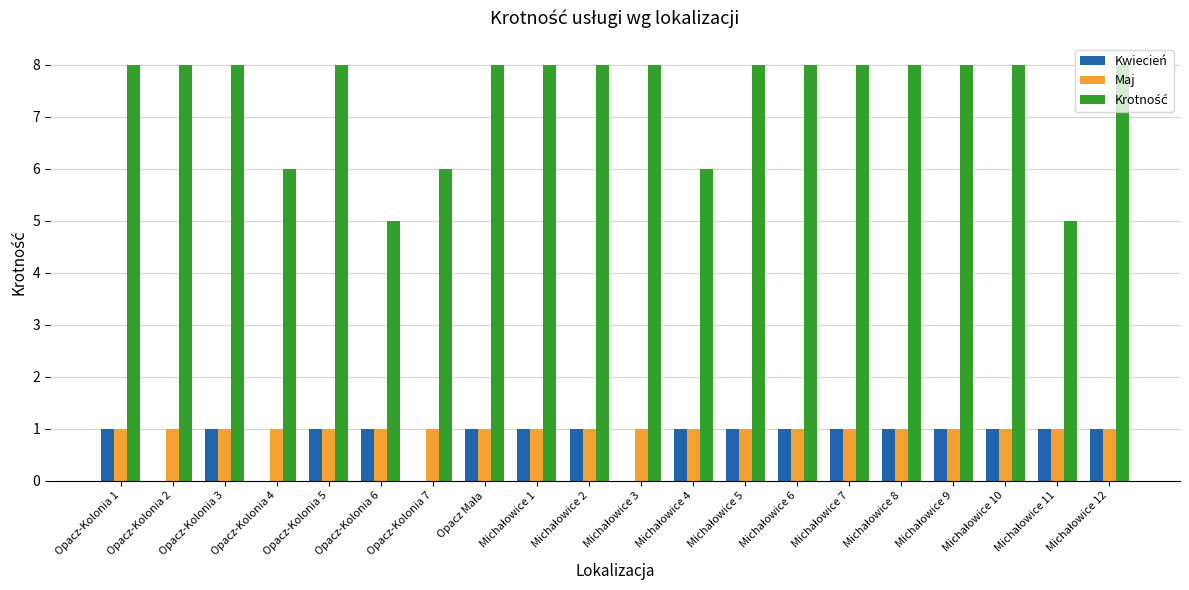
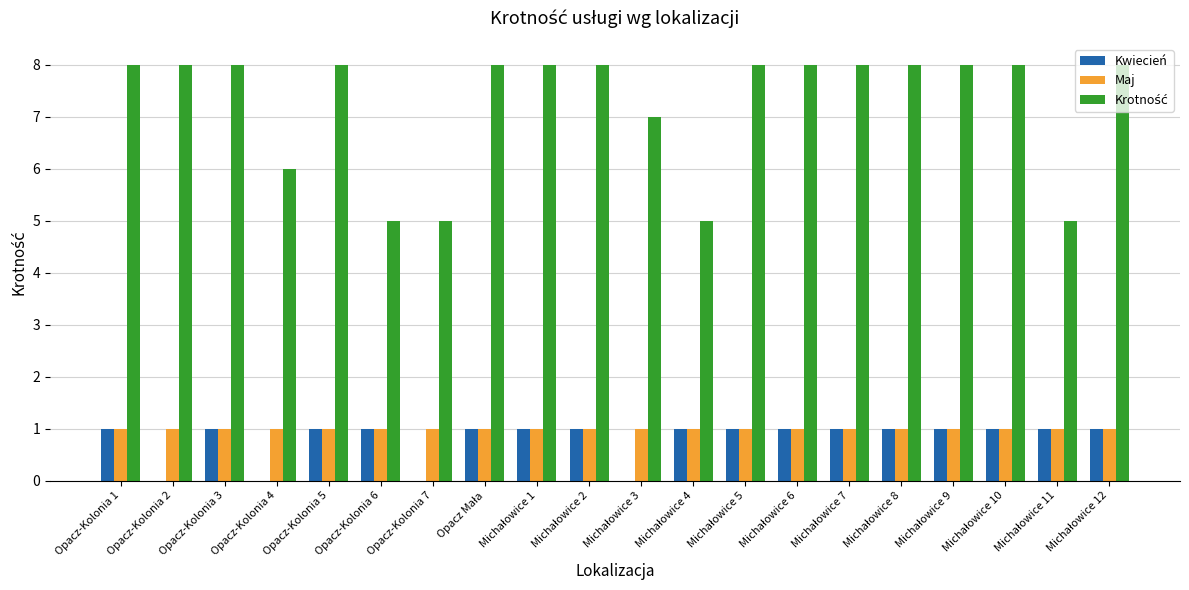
  {
    "Kwiecień": {
      "Opacz-Kolonia 1": 1,
      "Opacz-Kolonia 2": 0,
      "Opacz-Kolonia 3": 1,
      "Opacz-Kolonia 4": 0,
      "Opacz-Kolonia 5": 1,
      "Opacz-Kolonia 6": 1,
      "Opacz-Kolonia 7": 0,
      "Opacz Mała": 1,
      "Michałowice 1": 1,
      "Michałowice 2": 1,
      "Michałowice 3": 0,
      "Michałowice 4": 1,
      "Michałowice 5": 1,
      "Michałowice 6": 1,
      "Michałowice 7": 1,
      "Michałowice 8": 1,
      "Michałowice 9": 1,
      "Michałowice 10": 1,
      "Michałowice 11": 1,
      "Michałowice 12": 1
    },
    "Maj": {
      "Opacz-Kolonia 1": 1,
      "Opacz-Kolonia 2": 1,
      "Opacz-Kolonia 3": 1,
      "Opacz-Kolonia 4": 1,
      "Opacz-Kolonia 5": 1,
      "Opacz-Kolonia 6": 1,
      "Opacz-Kolonia 7": 1,
      "Opacz Mała": 1,
      "Michałowice 1": 1,
      "Michałowice 2": 1,
      "Michałowice 3": 1,
      "Michałowice 4": 1,
      "Michałowice 5": 1,
      "Michałowice 6": 1,
      "Michałowice 7": 1,
      "Michałowice 8": 1,
      "Michałowice 9": 1,
      "Michałowice 10": 1,
      "Michałowice 11": 1,
      "Michałowice 12": 1
    },
    "Krotność": {
      "Opacz-Kolonia 1": 8,
      "Opacz-Kolonia 2": 8,
      "Opacz-Kolonia 3": 8,
      "Opacz-Kolonia 4": 6,
      "Opacz-Kolonia 5": 8,
      "Opacz-Kolonia 6": 5,
-     "Opacz-Kolonia 7": 6,
+     "Opacz-Kolonia 7": 5,
      "Opacz Mała": 8,
      "Michałowice 1": 8,
      "Michałowice 2": 8,
-     "Michałowice 3": 8,
-     "Michałowice 4": 6,
+     "Michałowice 3": 7,
+     "Michałowice 4": 5,
      "Michałowice 5": 8,
      "Michałowice 6": 8,
      "Michałowice 7": 8,
      "Michałowice 8": 8,
      "Michałowice 9": 8,
      "Michałowice 10": 8,
      "Michałowice 11": 5
    }
  }
